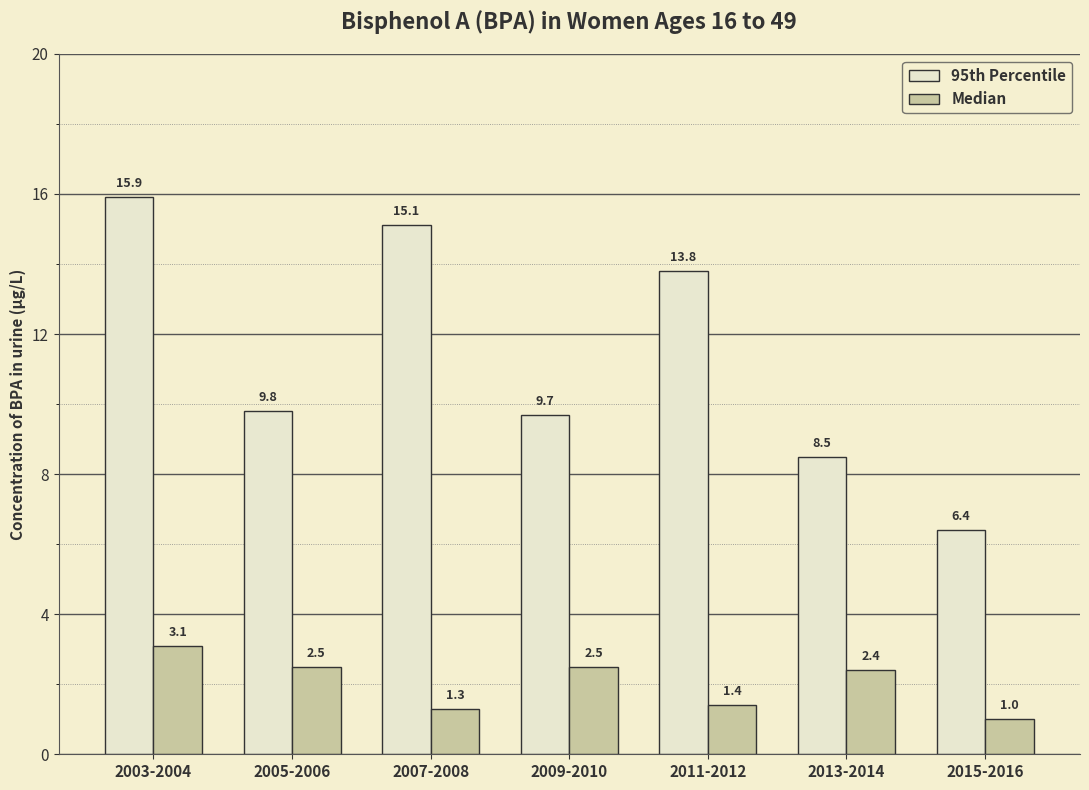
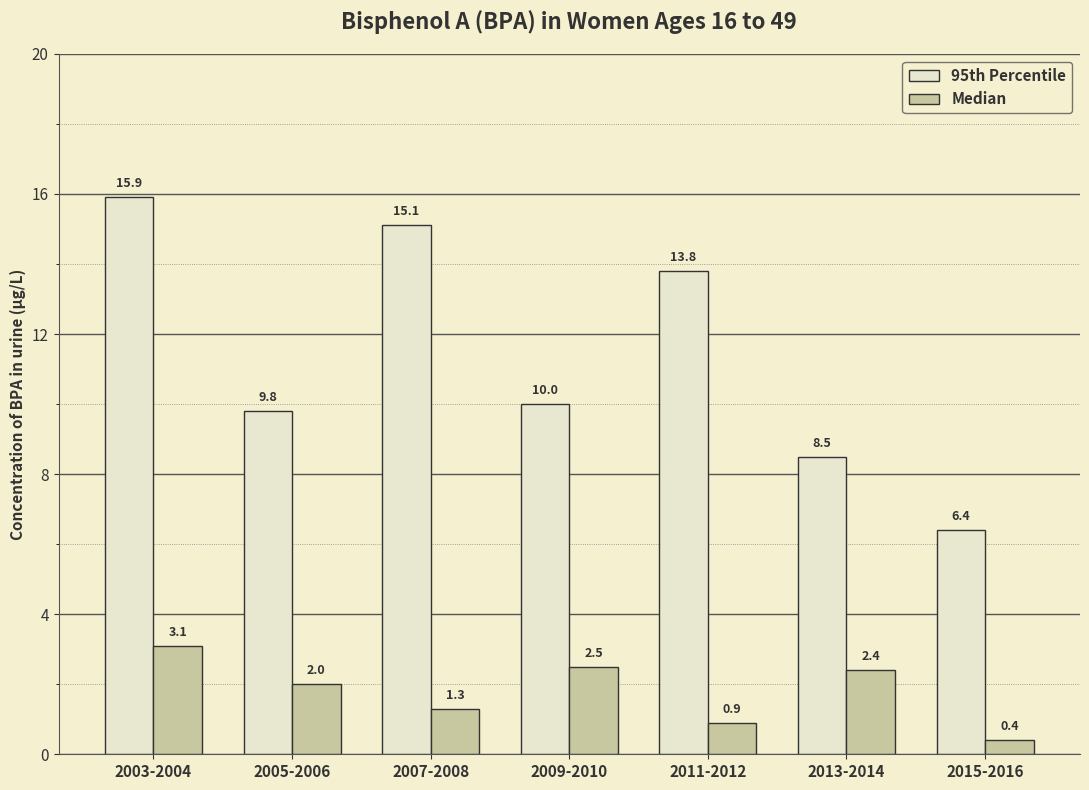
  {
    "95th Percentile": {
      "2003-2004": 15.9,
      "2005-2006": 9.8,
      "2007-2008": 15.1,
-     "2009-2010": 9.7,
+     "2009-2010": 10.0,
      "2011-2012": 13.8,
      "2013-2014": 8.5,
      "2015-2016": 6.4
    },
    "Median": {
      "2003-2004": 3.1,
-     "2005-2006": 2.5,
+     "2005-2006": 2.0,
      "2007-2008": 1.3,
      "2009-2010": 2.5,
-     "2011-2012": 1.4,
+     "2011-2012": 0.9,
      "2013-2014": 2.4,
-     "2015-2016": 1.0
+     "2015-2016": 0.4
    }
  }
